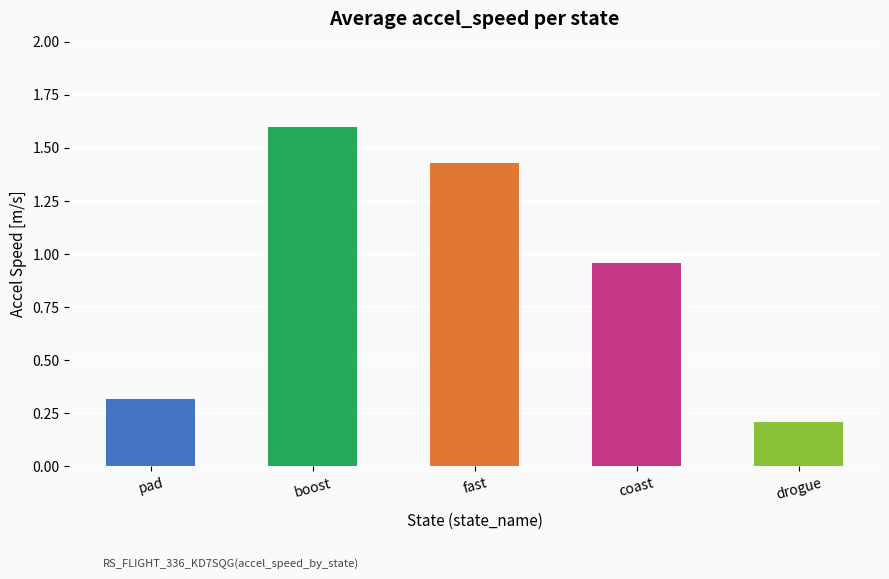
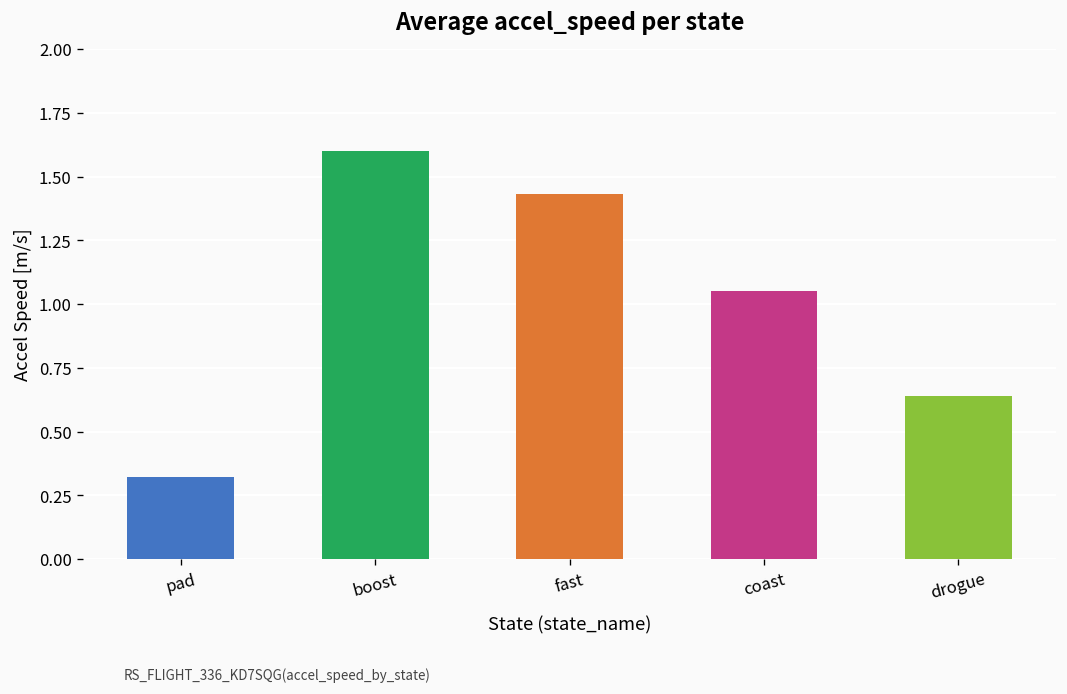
  {
    "pad": 0.32,
    "boost": 1.60,
    "fast": 1.43,
-   "coast": 0.96,
-   "drogue": 0.21
+   "coast": 1.05,
+   "drogue": 0.64
  }
